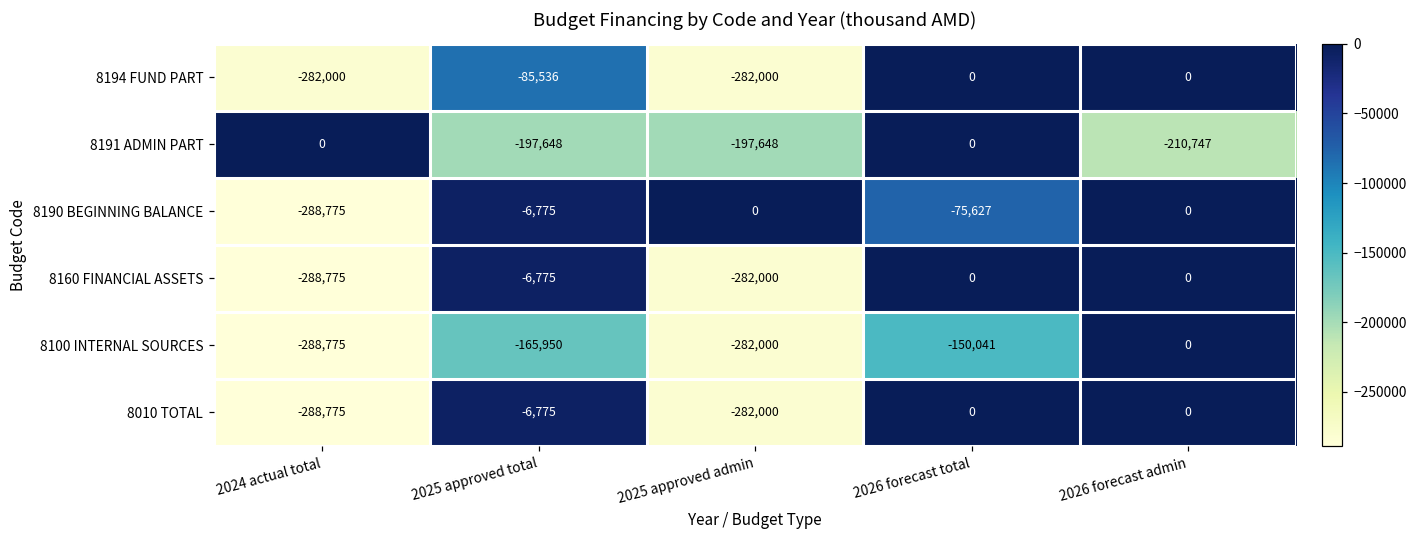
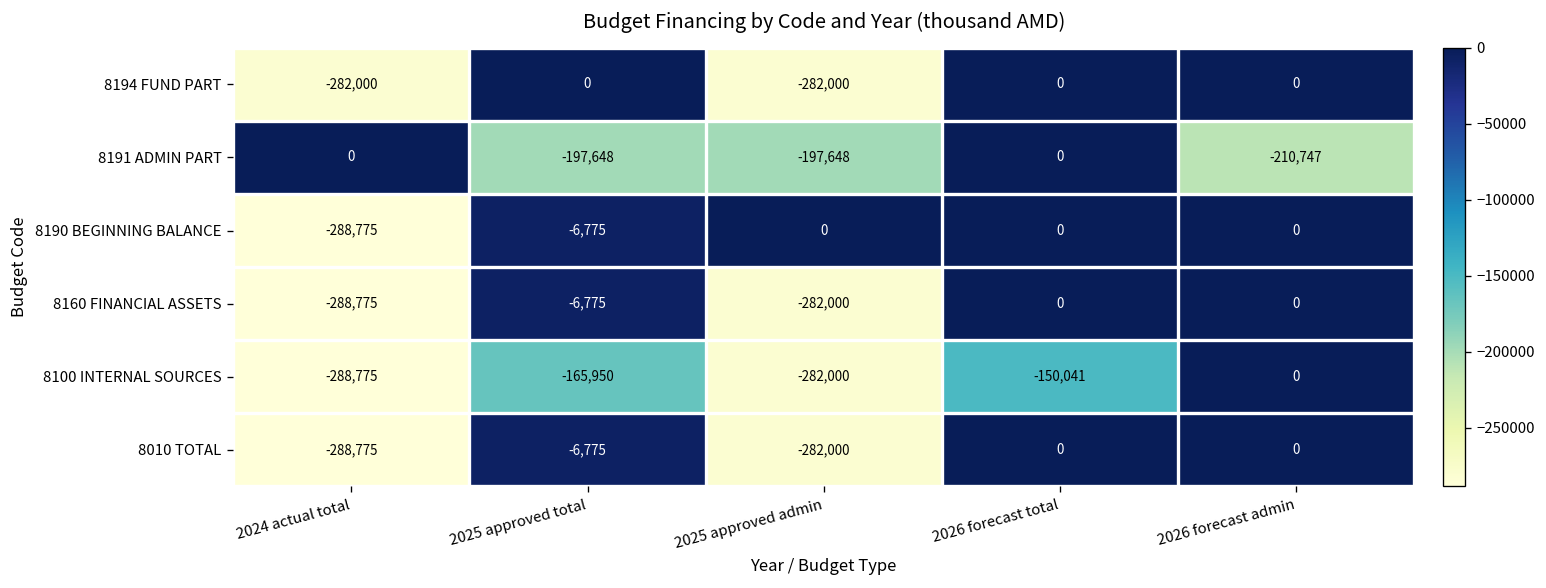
  {
    "8194 FUND PART": {
      "2024 actual total": "-282,000",
-     "2025 approved total": "-85,536",
+     "2025 approved total": "0",
      "2025 approved admin": "-282,000",
      "2026 forecast total": "0",
      "2026 forecast admin": "0"
    },
    "8191 ADMIN PART": {
      "2024 actual total": "0",
      "2025 approved total": "-197,648",
      "2025 approved admin": "-197,648",
      "2026 forecast total": "0",
      "2026 forecast admin": "-210,747"
    },
    "8190 BEGINNING BALANCE": {
      "2024 actual total": "-288,775",
      "2025 approved total": "-6,775",
      "2025 approved admin": "0",
-     "2026 forecast total": "-75,627",
+     "2026 forecast total": "0",
      "2026 forecast admin": "0"
    },
    "8160 FINANCIAL ASSETS": {
      "2024 actual total": "-288,775",
      "2025 approved total": "-6,775",
      "2025 approved admin": "-282,000",
      "2026 forecast total": "0",
      "2026 forecast admin": "0"
    },
    "8100 INTERNAL SOURCES": {
      "2024 actual total": "-288,775",
      "2025 approved total": "-165,950",
      "2025 approved admin": "-282,000",
      "2026 forecast total": "-150,041",
      "2026 forecast admin": "0"
    },
    "8010 TOTAL": {
      "2024 actual total": "-288,775",
      "2025 approved total": "-6,775",
      "2025 approved admin": "-282,000",
      "2026 forecast total": "0",
      "2026 forecast admin": "0"
    }
  }
